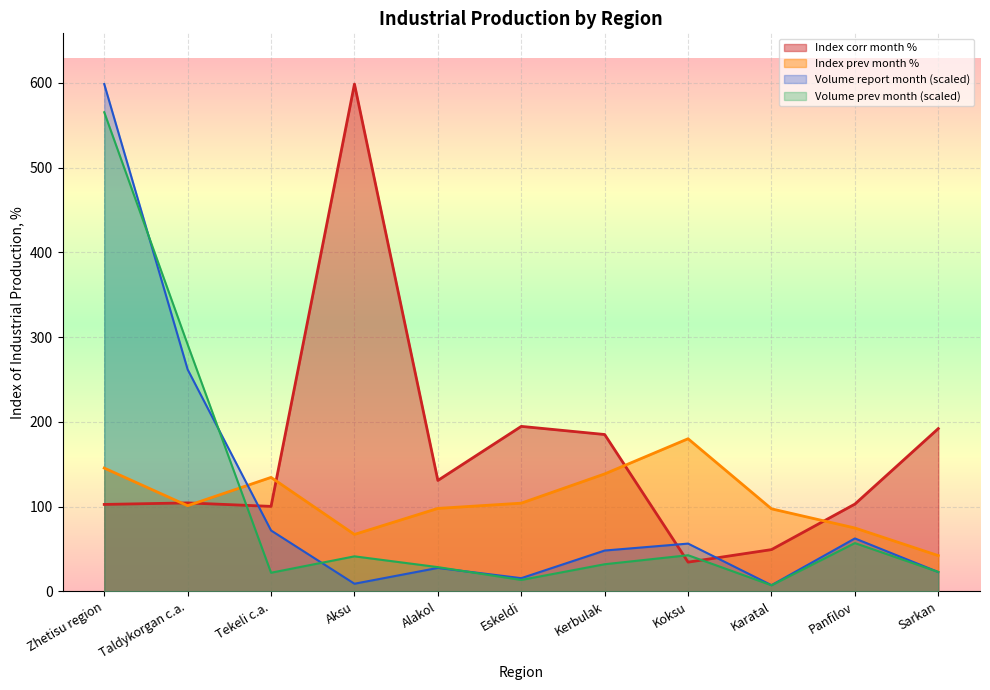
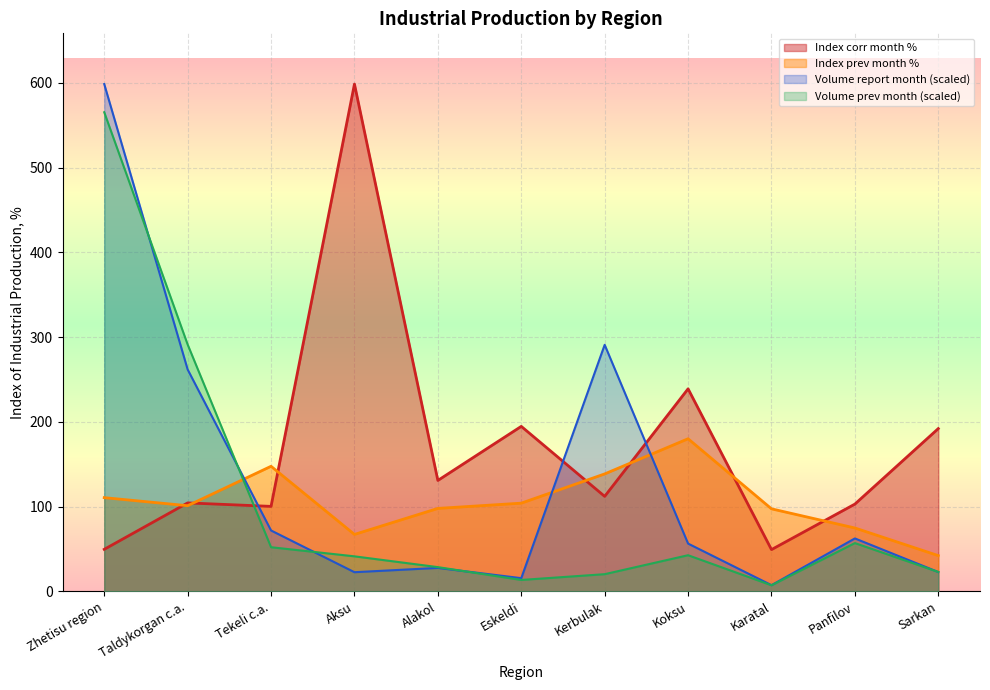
  {
    "Index corr month %": {
-     "Zhetisu region": 100,
+     "Zhetisu region": 50,
      "Taldykorgan c.a.": 100,
      "Tekeli c.a.": 100,
      "Aksu": 600,
      "Alakol": 130,
      "Eskeldi": 190,
-     "Kerbulak": 190,
-     "Koksu": 30,
+     "Kerbulak": 110,
+     "Koksu": 240,
      "Karatal": 50,
      "Panfilov": 100,
      "Sarkan": 190
    },
    "Index prev month %": {
-     "Zhetisu region": 150,
+     "Zhetisu region": 110,
      "Taldykorgan c.a.": 100,
-     "Tekeli c.a.": 130,
+     "Tekeli c.a.": 150,
      "Aksu": 70,
      "Alakol": 100,
      "Eskeldi": 100,
      "Kerbulak": 140,
      "Koksu": 180,
      "Karatal": 100,
      "Panfilov": 70,
      "Sarkan": 40
    },
    "Volume report month (scaled)": {
      "Zhetisu region": 600,
      "Taldykorgan c.a.": 260,
      "Tekeli c.a.": 70,
-     "Aksu": 10,
-     "Kerbulak": 50,
+     "Aksu": 20,
+     "Kerbulak": 290,
      "Koksu": 60,
      "Panfilov": 60
    },
    "Volume prev month (scaled)": {
      "Zhetisu region": 570,
      "Taldykorgan c.a.": 290,
-     "Tekeli c.a.": 20,
+     "Tekeli c.a.": 50,
      "Aksu": 40,
-     "Kerbulak": 30,
+     "Kerbulak": 20,
      "Koksu": 40,
      "Panfilov": 60
    }
  }
